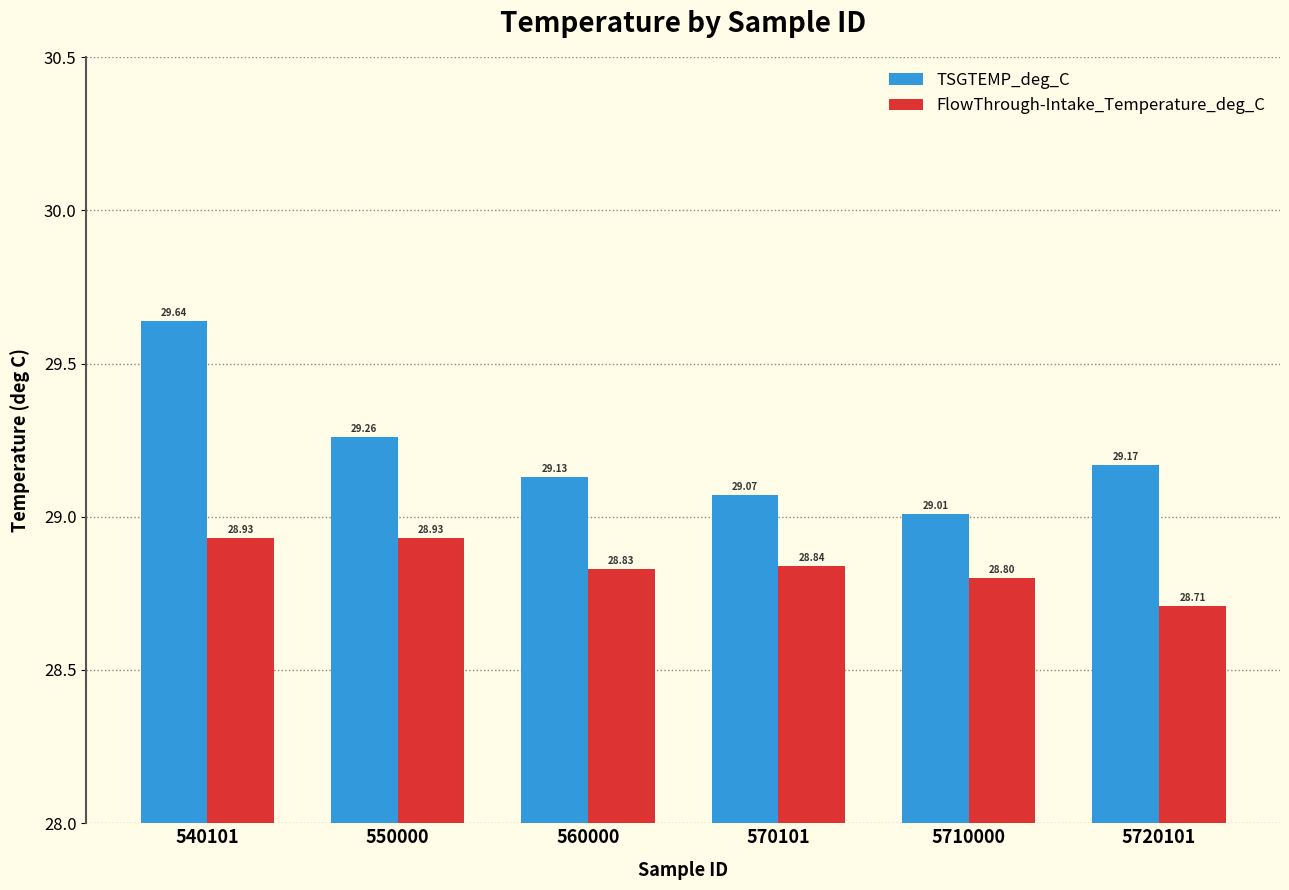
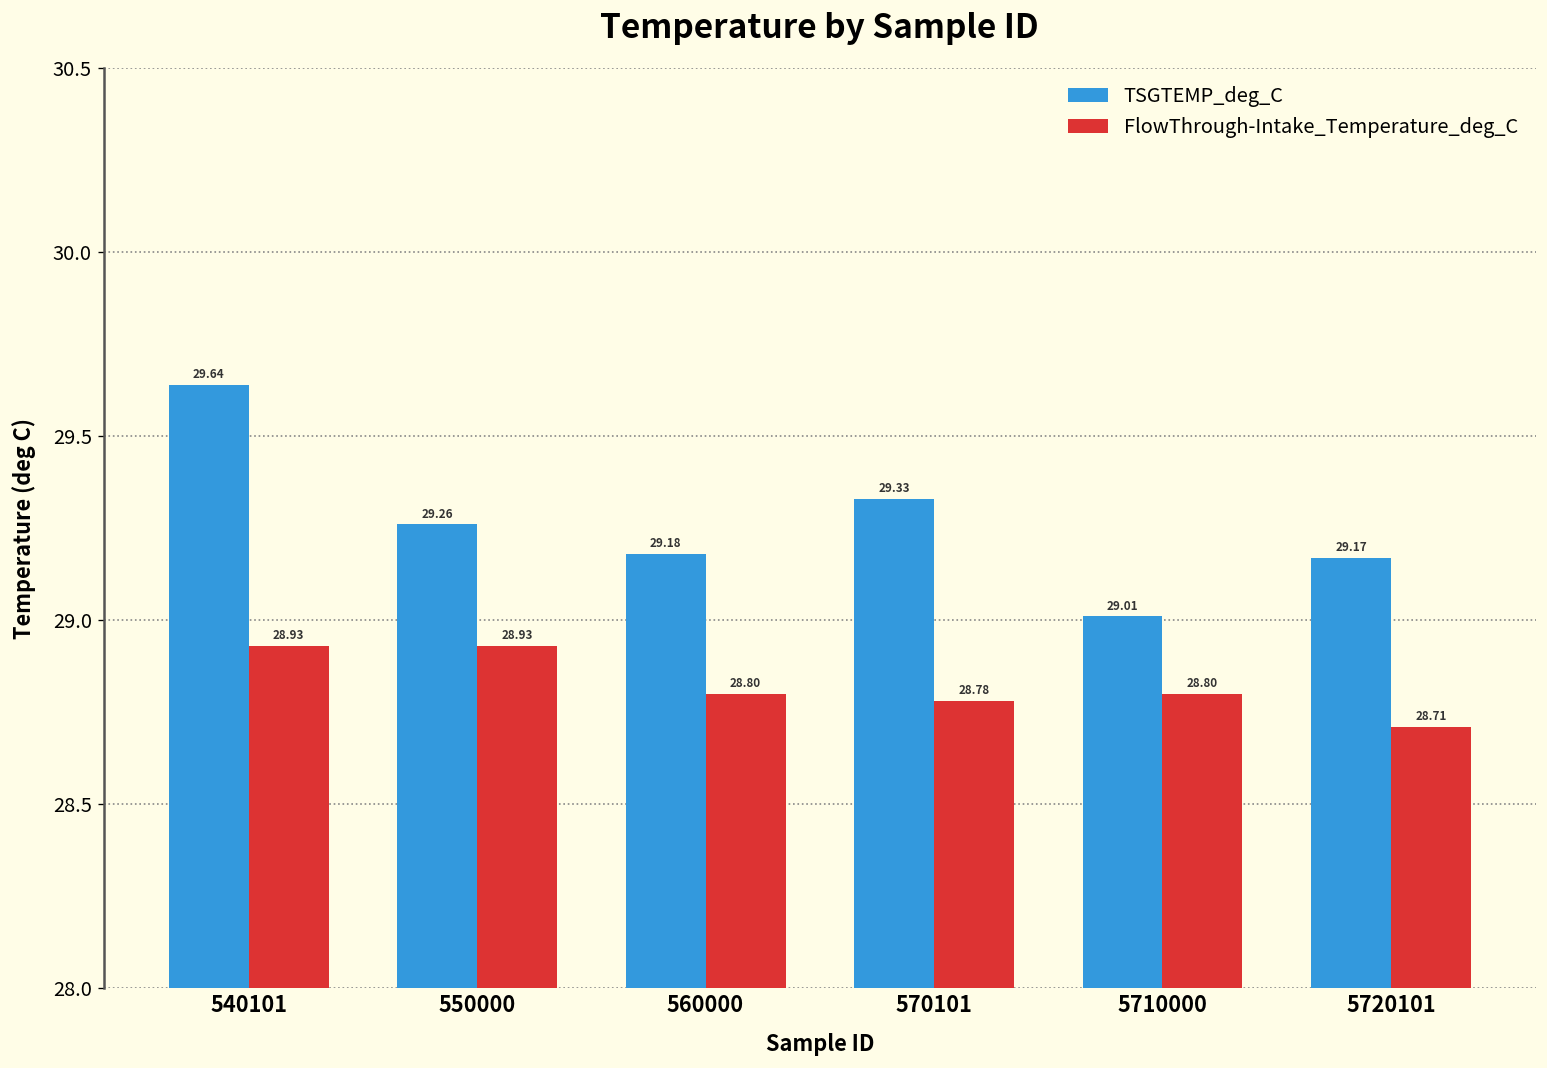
  {
    "TSGTEMP_deg_C": {
      "540101": 29.64,
      "550000": 29.26,
-     "560000": 29.13,
-     "570101": 29.07,
+     "560000": 29.18,
+     "570101": 29.33,
      "5710000": 29.01,
      "5720101": 29.17
    },
    "FlowThrough-Intake_Temperature_deg_C": {
      "540101": 28.93,
      "550000": 28.93,
-     "560000": 28.83,
-     "570101": 28.84,
+     "560000": 28.80,
+     "570101": 28.78,
      "5710000": 28.80,
      "5720101": 28.71
    }
  }
